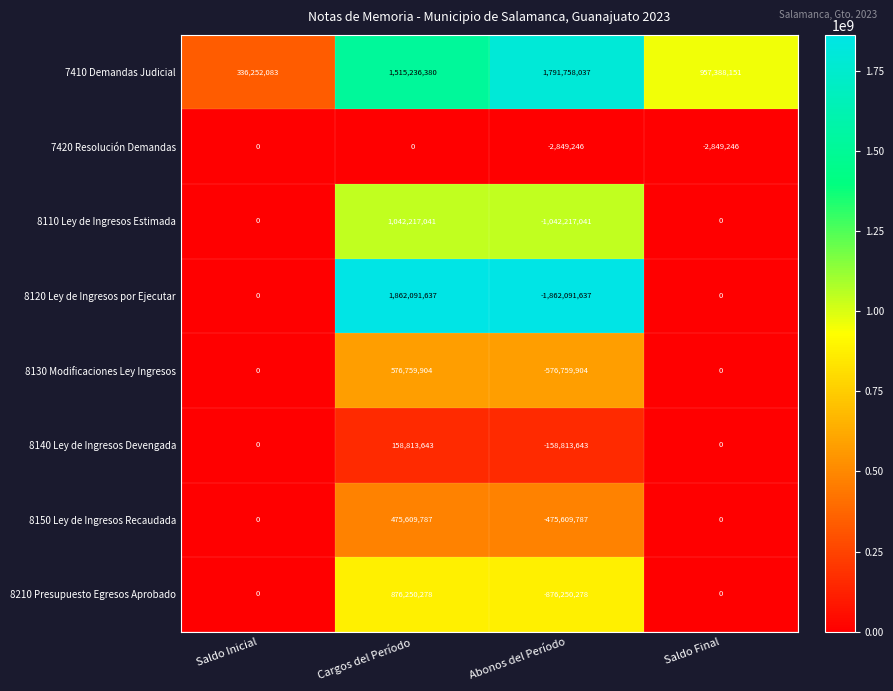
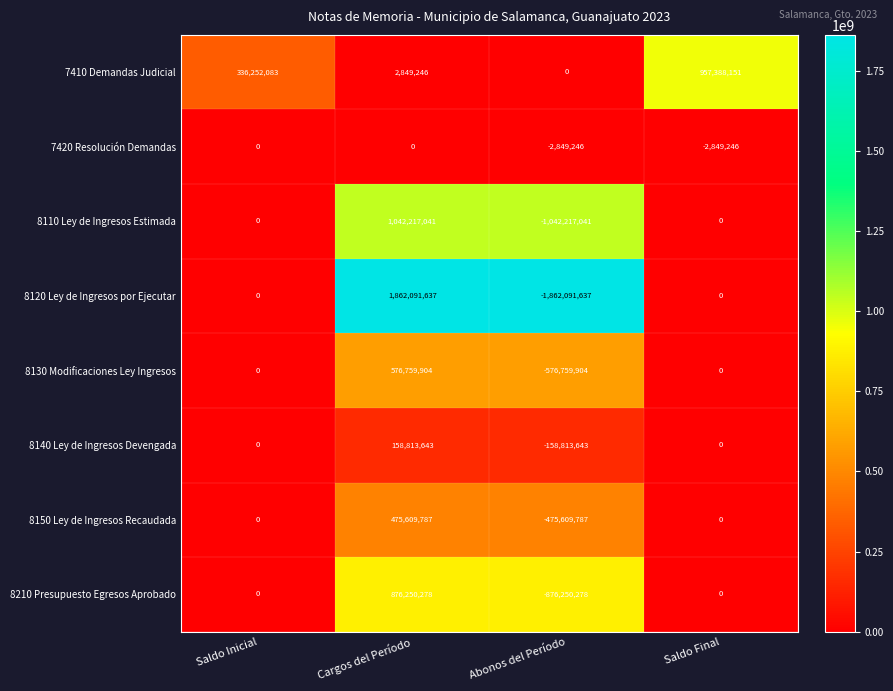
  {
    "7410 Demandas Judicial": {
      "Saldo Inicial": "336,252,083",
-     "Cargos del Período": "1,515,236,380",
-     "Abonos del Período": "1,791,758,037",
+     "Cargos del Período": "2,849,246",
+     "Abonos del Período": "0",
      "Saldo Final": "957,388,151"
    },
    "7420 Resolución Demandas": {
      "Saldo Inicial": "0",
      "Cargos del Período": "0",
      "Abonos del Período": "-2,849,246",
      "Saldo Final": "-2,849,246"
    },
    "8110 Ley de Ingresos Estimada": {
      "Saldo Inicial": "0",
      "Cargos del Período": "1,042,217,041",
      "Abonos del Período": "-1,042,217,041",
      "Saldo Final": "0"
    },
    "8120 Ley de Ingresos por Ejecutar": {
      "Saldo Inicial": "0",
      "Cargos del Período": "1,862,091,637",
      "Abonos del Período": "-1,862,091,637",
      "Saldo Final": "0"
    },
    "8130 Modificaciones Ley Ingresos": {
      "Saldo Inicial": "0",
      "Cargos del Período": "576,759,904",
      "Abonos del Período": "-576,759,904",
      "Saldo Final": "0"
    },
    "8140 Ley de Ingresos Devengada": {
      "Saldo Inicial": "0",
      "Cargos del Período": "158,813,643",
      "Abonos del Período": "-158,813,643",
      "Saldo Final": "0"
    },
    "8150 Ley de Ingresos Recaudada": {
      "Saldo Inicial": "0",
      "Cargos del Período": "475,609,787",
      "Abonos del Período": "-475,609,787",
      "Saldo Final": "0"
    },
    "8210 Presupuesto Egresos Aprobado": {
      "Saldo Inicial": "0",
      "Cargos del Período": "876,250,278",
      "Abonos del Período": "-876,250,278",
      "Saldo Final": "0"
    }
  }
